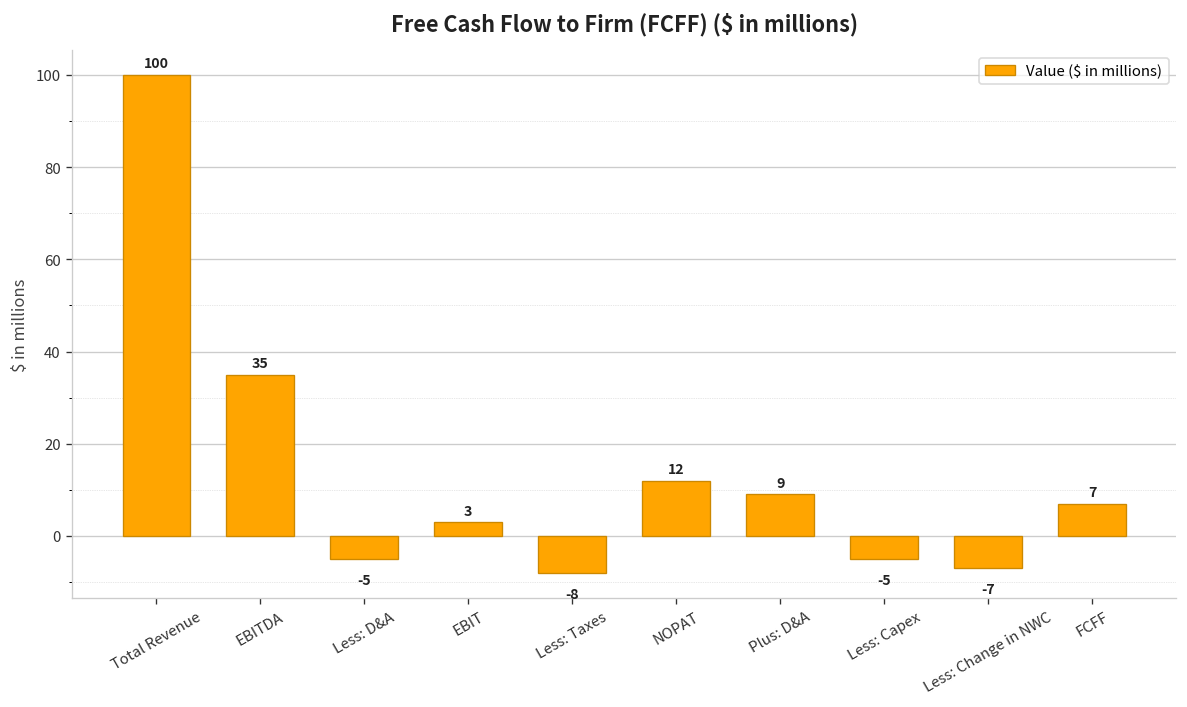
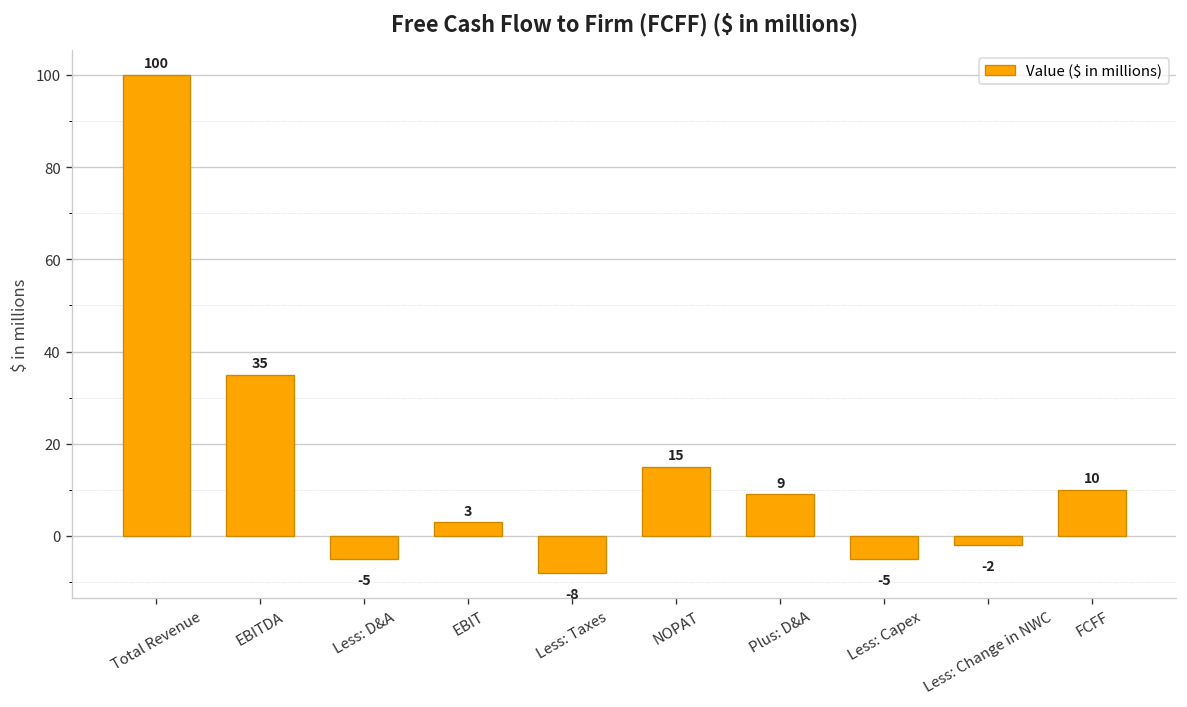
  {
    "Total Revenue": 100,
    "EBITDA": 35,
    "Less: D&A": -5,
    "EBIT": 3,
    "Less: Taxes": -8,
-   "NOPAT": 12,
+   "NOPAT": 15,
    "Plus: D&A": 9,
    "Less: Capex": -5,
-   "Less: Change in NWC": -7,
-   "FCFF": 7
+   "Less: Change in NWC": -2,
+   "FCFF": 10
  }
